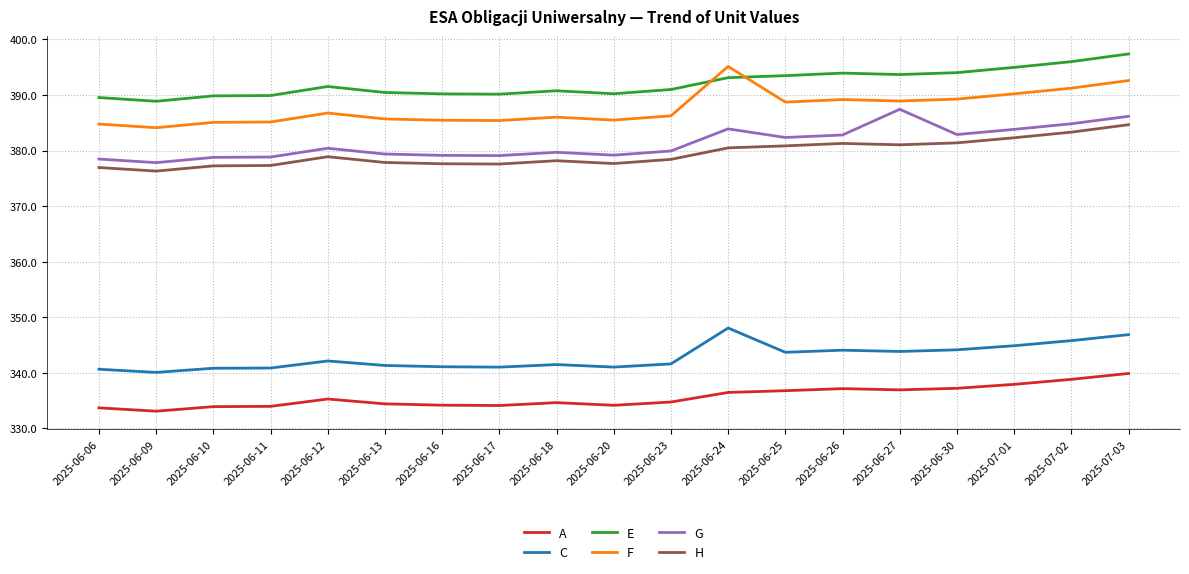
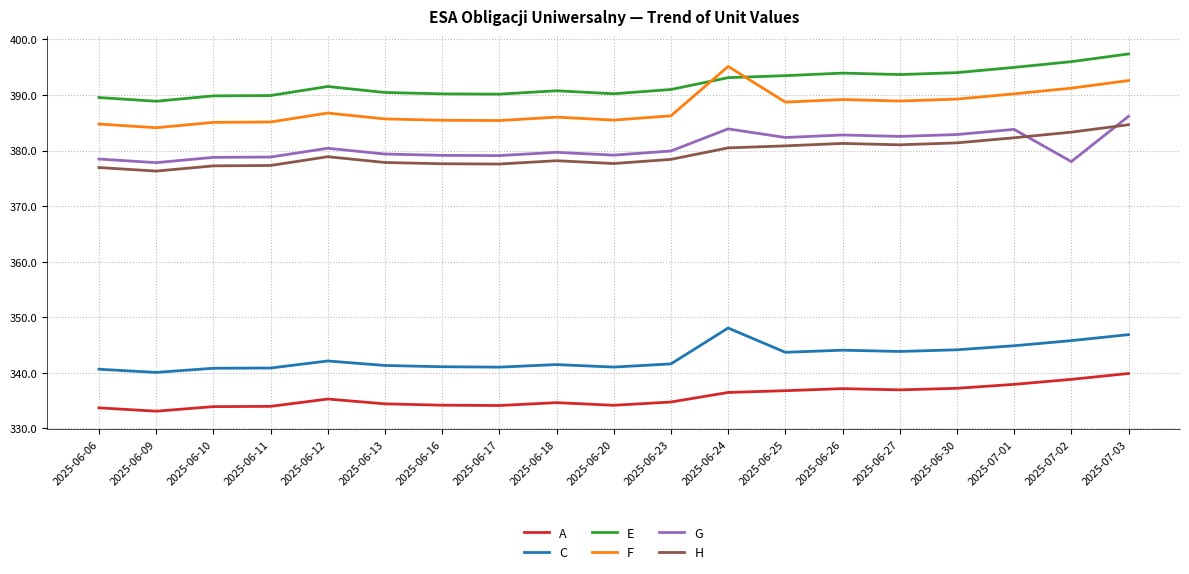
  {
    "A": {
      "2025-06-06": 334,
      "2025-06-09": 333,
      "2025-06-10": 334,
      "2025-06-11": 334,
      "2025-06-12": 335,
      "2025-06-13": 334,
      "2025-06-16": 334,
      "2025-06-17": 334,
      "2025-06-18": 335,
      "2025-06-20": 334,
      "2025-06-23": 335,
      "2025-06-24": 336,
      "2025-06-25": 337,
      "2025-06-26": 337,
      "2025-06-27": 337,
      "2025-06-30": 337,
      "2025-07-01": 338,
      "2025-07-02": 339,
      "2025-07-03": 340
    },
    "C": {
      "2025-06-06": 341,
      "2025-06-09": 340,
      "2025-06-10": 341,
      "2025-06-11": 341,
      "2025-06-12": 342,
      "2025-06-13": 341,
      "2025-06-16": 341,
      "2025-06-17": 341,
      "2025-06-18": 341,
      "2025-06-20": 341,
      "2025-06-23": 342,
      "2025-06-24": 348,
      "2025-06-25": 344,
      "2025-06-26": 344,
      "2025-06-27": 344,
      "2025-06-30": 344,
      "2025-07-01": 345,
      "2025-07-02": 346,
      "2025-07-03": 347
    },
    "E": {
      "2025-06-06": 390,
      "2025-06-09": 389,
      "2025-06-10": 390,
      "2025-06-11": 390,
      "2025-06-12": 392,
      "2025-06-13": 390,
      "2025-06-16": 390,
      "2025-06-17": 390,
      "2025-06-18": 391,
      "2025-06-20": 390,
      "2025-06-23": 391,
      "2025-06-24": 393,
      "2025-06-25": 393,
      "2025-06-26": 394,
      "2025-06-27": 394,
      "2025-06-30": 394,
      "2025-07-01": 395,
      "2025-07-02": 396,
      "2025-07-03": 397
    },
    "F": {
      "2025-06-06": 385,
      "2025-06-09": 384,
      "2025-06-10": 385,
      "2025-06-11": 385,
      "2025-06-12": 387,
      "2025-06-13": 386,
      "2025-06-16": 385,
      "2025-06-17": 385,
      "2025-06-18": 386,
      "2025-06-20": 385,
      "2025-06-23": 386,
      "2025-06-24": 395,
      "2025-06-25": 389,
      "2025-06-26": 389,
      "2025-06-27": 389,
      "2025-06-30": 389,
      "2025-07-01": 390,
      "2025-07-02": 391,
      "2025-07-03": 393
    },
    "G": {
      "2025-06-06": 378,
      "2025-06-09": 378,
      "2025-06-10": 379,
      "2025-06-11": 379,
      "2025-06-12": 380,
      "2025-06-13": 379,
      "2025-06-16": 379,
      "2025-06-17": 379,
      "2025-06-18": 380,
      "2025-06-20": 379,
      "2025-06-23": 380,
      "2025-06-24": 384,
      "2025-06-25": 382,
      "2025-06-26": 383,
-     "2025-06-27": 387,
+     "2025-06-27": 383,
      "2025-06-30": 383,
      "2025-07-01": 384,
-     "2025-07-02": 385,
+     "2025-07-02": 378,
      "2025-07-03": 386
    },
    "H": {
      "2025-06-06": 377,
      "2025-06-09": 376,
      "2025-06-10": 377,
      "2025-06-11": 377,
      "2025-06-12": 379,
      "2025-06-13": 378,
      "2025-06-16": 378,
      "2025-06-17": 378,
      "2025-06-18": 378,
      "2025-06-20": 378,
      "2025-06-23": 378,
      "2025-06-24": 380,
      "2025-06-25": 381,
      "2025-06-26": 381,
      "2025-06-27": 381,
      "2025-06-30": 381,
      "2025-07-01": 382,
      "2025-07-02": 383,
      "2025-07-03": 385
    }
  }
